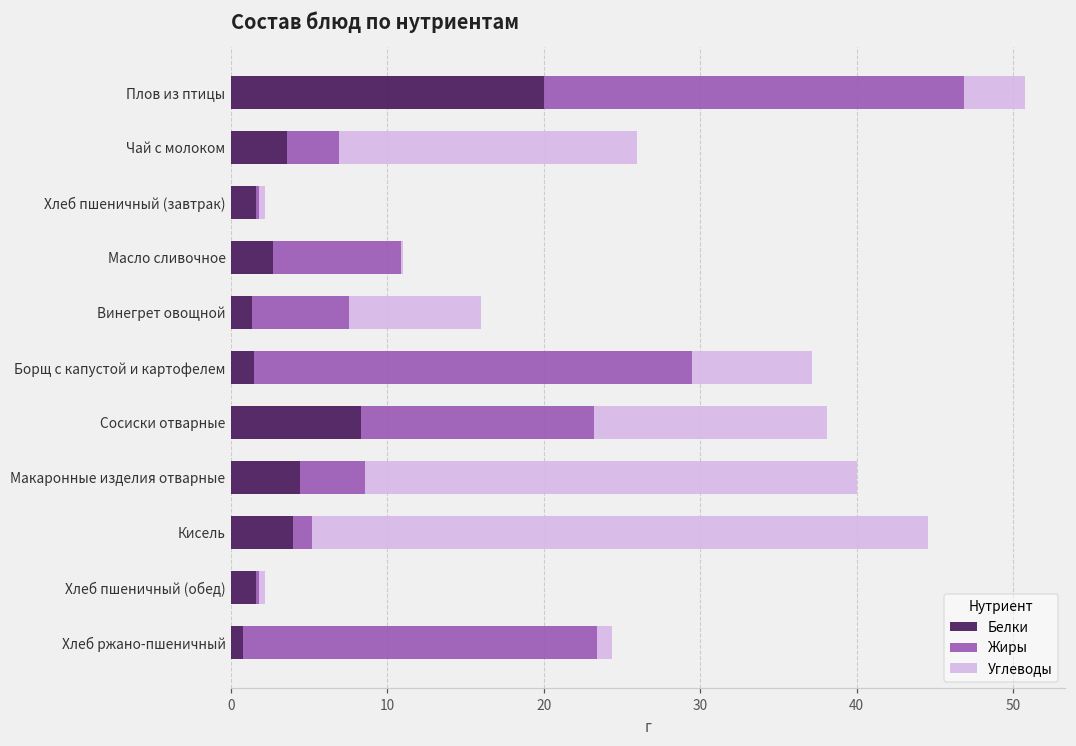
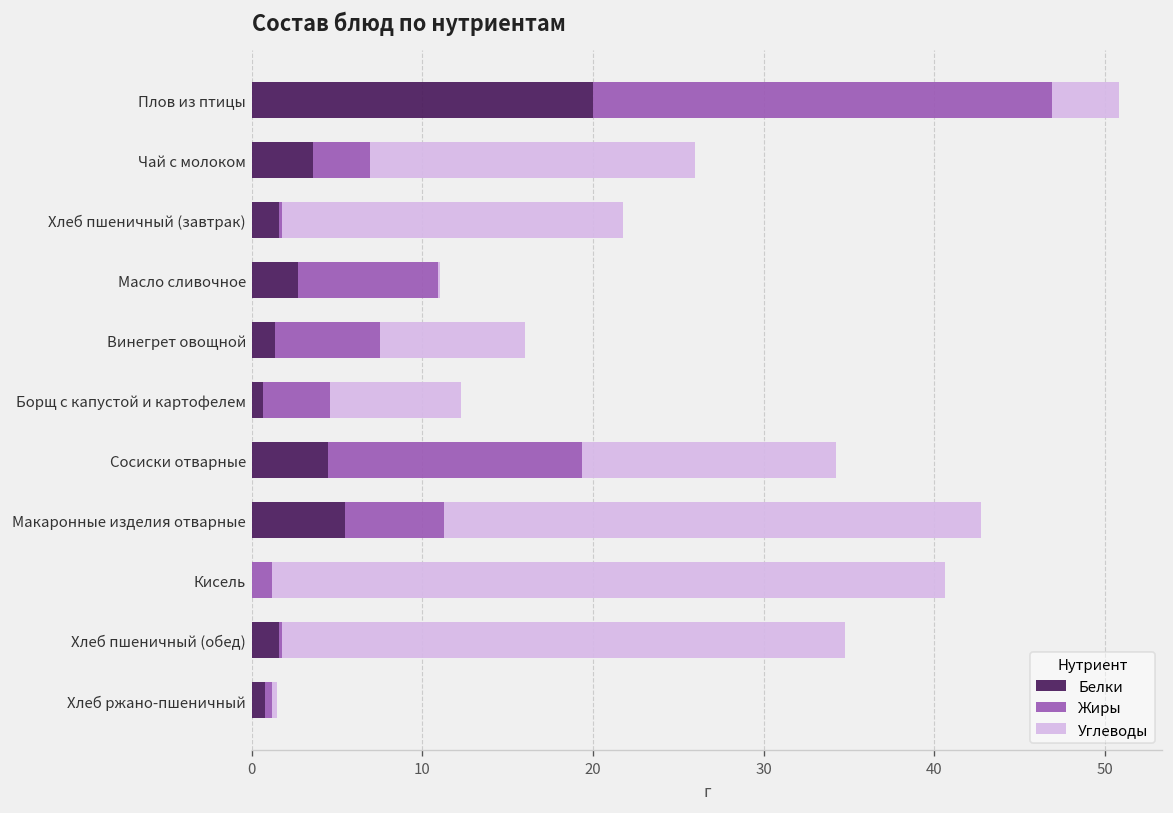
  {
    "Белки": {
      "Плов из птицы": 20.0,
      "Чай с молоком": 3.6,
      "Хлеб пшеничный (завтрак)": 1.6,
      "Масло сливочное": 2.7,
      "Винегрет овощной": 1.4,
-     "Борщ с капустой и картофелем": 1.5,
-     "Сосиски отварные": 8.3,
-     "Макаронные изделия отварные": 4.4,
-     "Кисель": 4,
+     "Борщ с капустой и картофелем": 0.6,
+     "Сосиски отварные": 4.5,
+     "Макаронные изделия отварные": 5.5,
+     "Кисель": 0,
      "Хлеб пшеничный (обед)": 1.6,
      "Хлеб ржано-пшеничный": 0.8
    },
    "Жиры": {
      "Плов из птицы": 26.9,
      "Чай с молоком": 3.3,
      "Хлеб пшеничный (завтрак)": 0.2,
      "Масло сливочное": 8.2,
      "Винегрет овощной": 6.2,
-     "Борщ с капустой и картофелем": 28.1,
+     "Борщ с капустой и картофелем": 3.9,
      "Сосиски отварные": 14.9,
-     "Макаронные изделия отварные": 4.2,
+     "Макаронные изделия отварные": 5.8,
      "Кисель": 1.2,
      "Хлеб пшеничный (обед)": 0.2,
-     "Хлеб ржано-пшеничный": 22.6
+     "Хлеб ржано-пшеничный": 0.4
    },
    "Углеводы": {
      "Плов из птицы": 3.9,
      "Чай с молоком": 19.0,
-     "Хлеб пшеничный (завтрак)": 0.4,
+     "Хлеб пшеничный (завтрак)": 20.0,
      "Винегрет овощной": 8.4,
      "Борщ с капустой и картофелем": 7.7,
      "Сосиски отварные": 14.9,
      "Макаронные изделия отварные": 31.5,
      "Кисель": 39.4,
-     "Хлеб пшеничный (обед)": 0.4,
-     "Хлеб ржано-пшеничный": 1.0
+     "Хлеб пшеничный (обед)": 33.0,
+     "Хлеб ржано-пшеничный": 0.3
    }
  }
